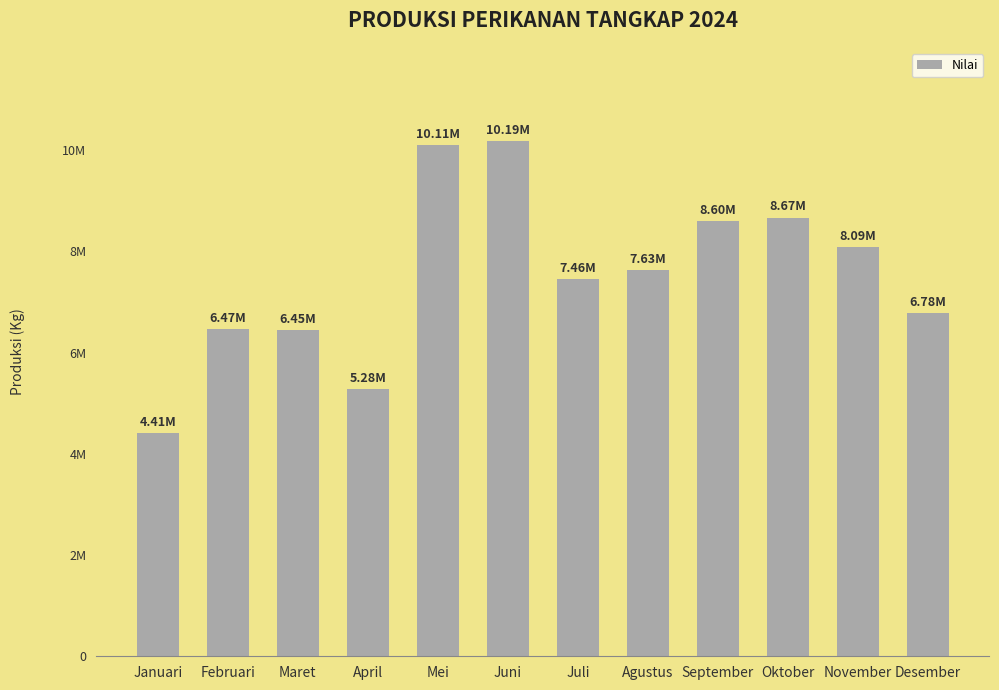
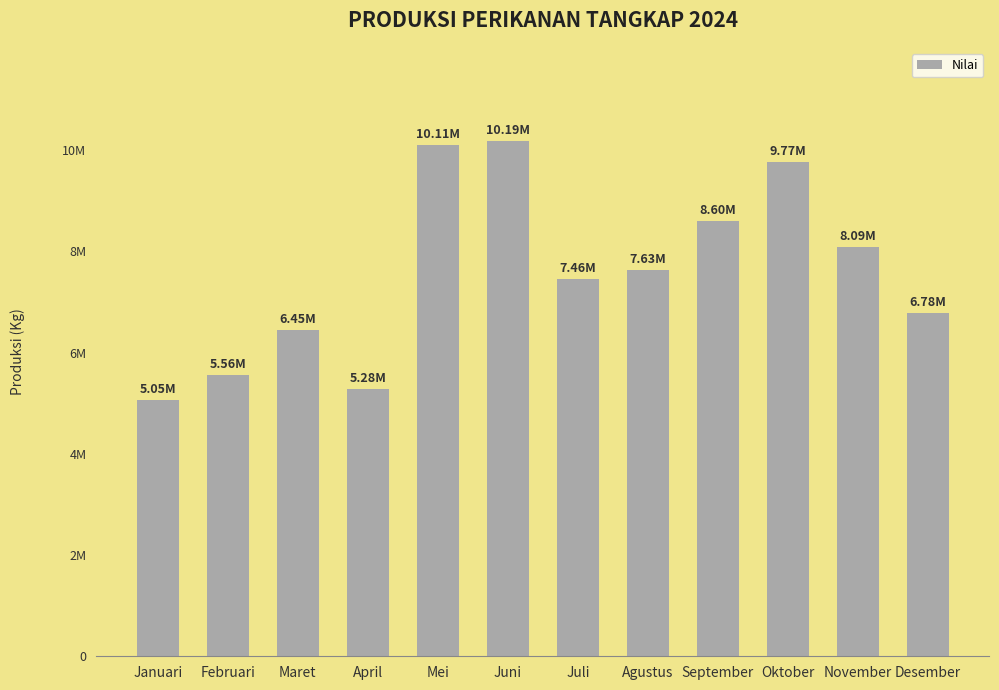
  {
-   "Januari": "4.41M",
-   "Februari": "6.47M",
+   "Januari": "5.05M",
+   "Februari": "5.56M",
    "Maret": "6.45M",
    "April": "5.28M",
    "Mei": "10.11M",
    "Juni": "10.19M",
    "Juli": "7.46M",
    "Agustus": "7.63M",
    "September": "8.60M",
-   "Oktober": "8.67M",
+   "Oktober": "9.77M",
    "November": "8.09M",
    "Desember": "6.78M"
  }
